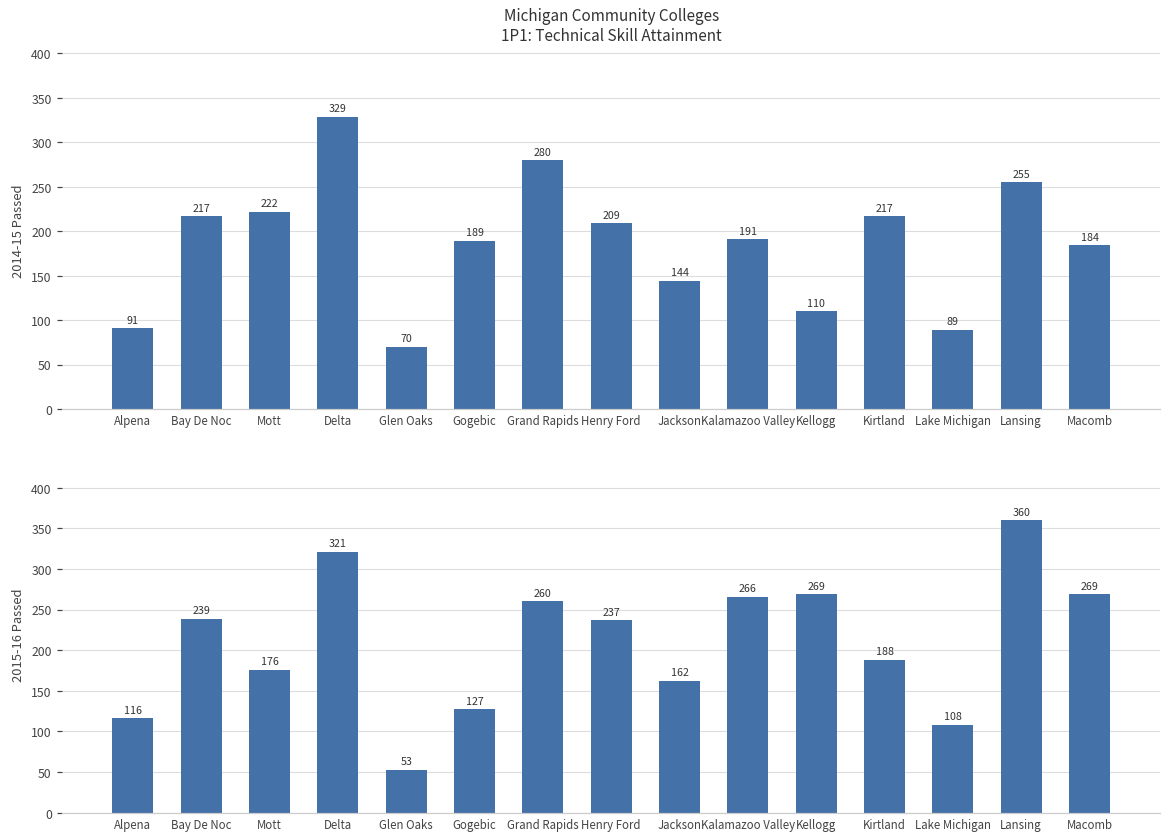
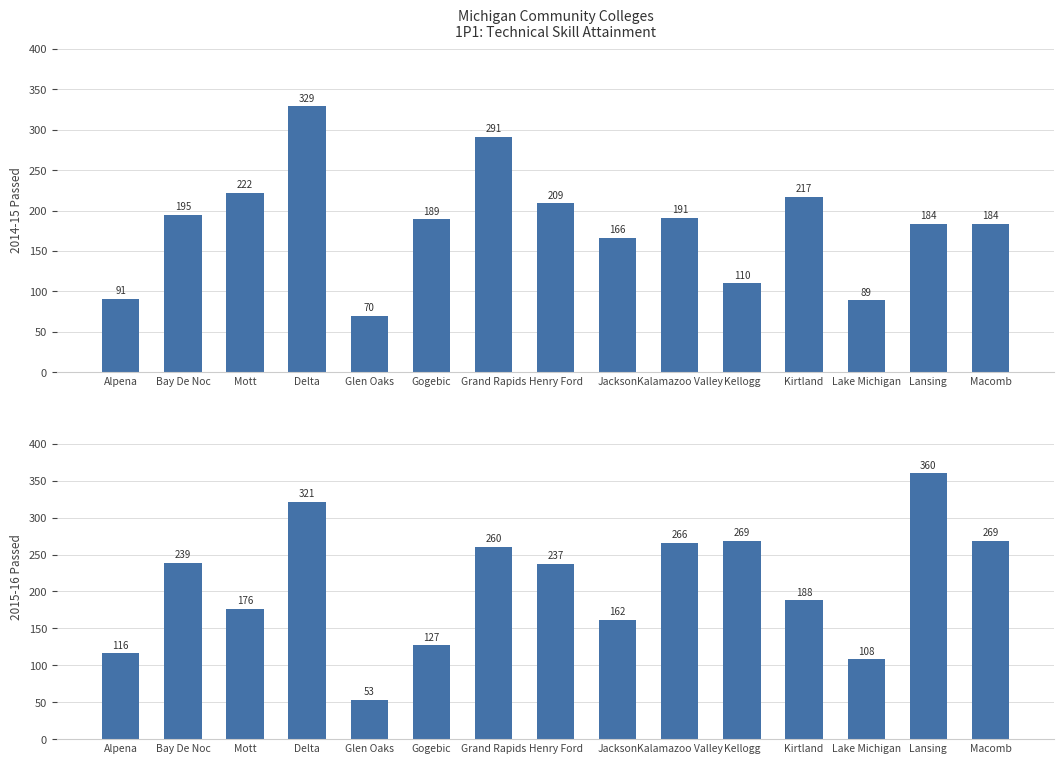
  {
    "Michigan Community Colleges 1P1: Technical Skill Attainment": {
      "Alpena": 91,
-     "Bay De Noc": 217,
+     "Bay De Noc": 195,
      "Mott": 222,
      "Delta": 329,
      "Glen Oaks": 70,
      "Gogebic": 189,
-     "Grand Rapids": 280,
+     "Grand Rapids": 291,
      "Henry Ford": 209,
-     "Jackson": 144,
+     "Jackson": 166,
      "Kalamazoo Valley": 191,
      "Kellogg": 110,
      "Kirtland": 217,
      "Lake Michigan": 89,
-     "Lansing": 255,
+     "Lansing": 184,
      "Macomb": 184
    }
  }
